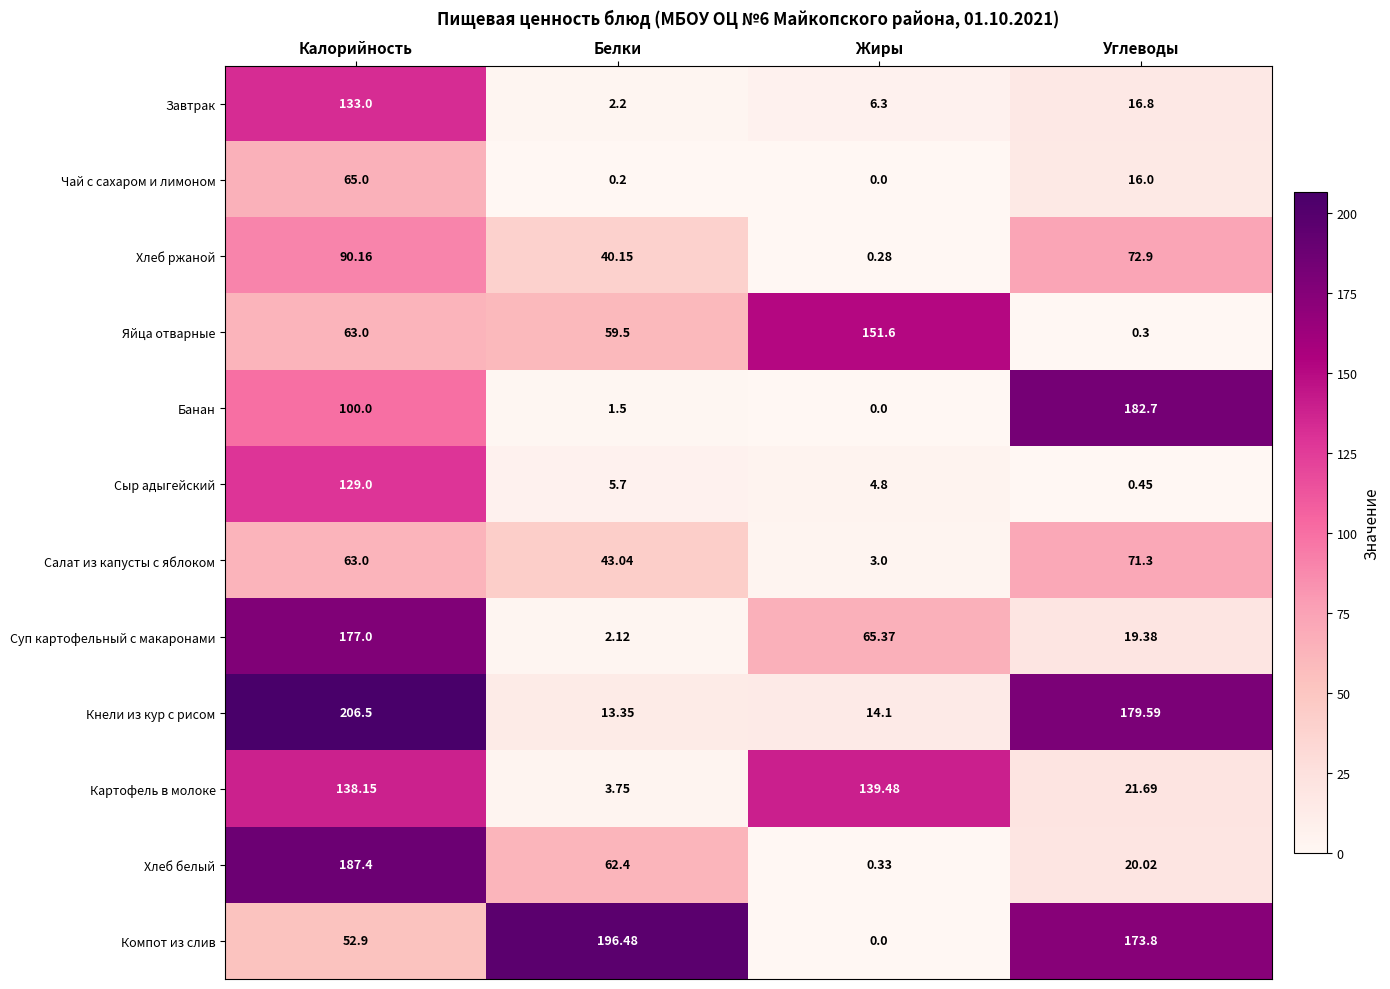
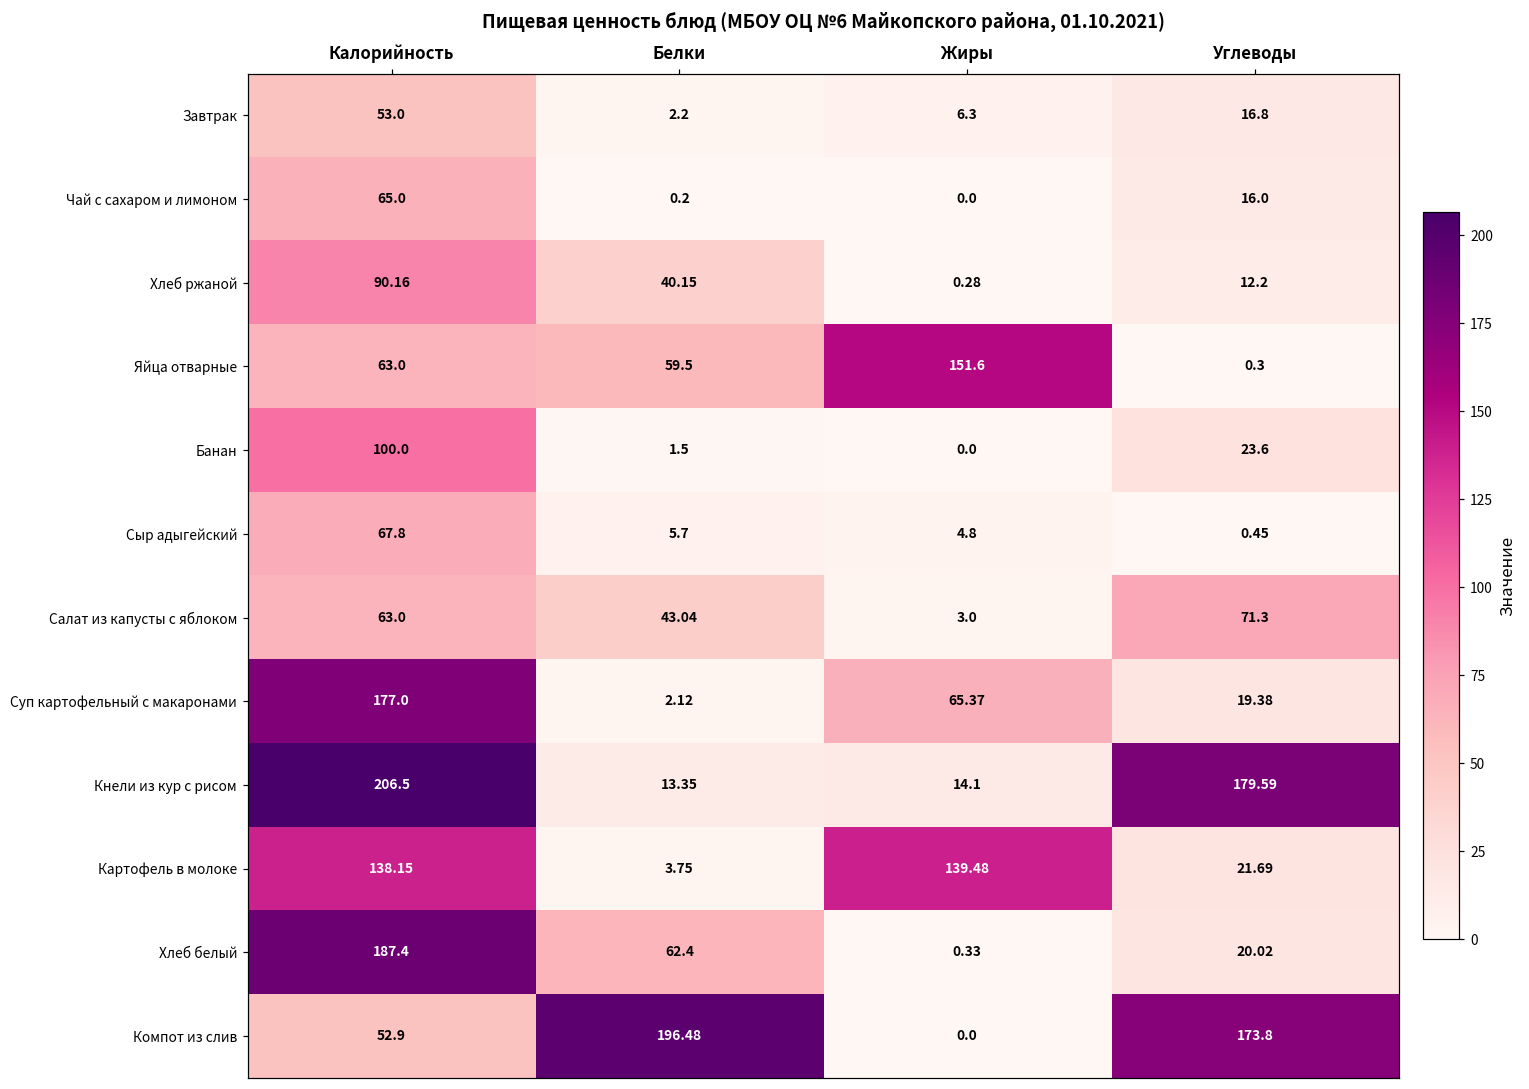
  {
    "Завтрак": {
-     "Калорийность": 133.0,
+     "Калорийность": 53.0,
      "Белки": 2.2,
      "Жиры": 6.3,
      "Углеводы": 16.8
    },
    "Чай с сахаром и лимоном": {
      "Калорийность": 65.0,
      "Белки": 0.2,
      "Жиры": 0.0,
      "Углеводы": 16.0
    },
    "Хлеб ржаной": {
      "Калорийность": 90.16,
      "Белки": 40.15,
      "Жиры": 0.28,
-     "Углеводы": 72.9
+     "Углеводы": 12.2
    },
    "Яйца отварные": {
      "Калорийность": 63.0,
      "Белки": 59.5,
      "Жиры": 151.6,
      "Углеводы": 0.3
    },
    "Банан": {
      "Калорийность": 100.0,
      "Белки": 1.5,
      "Жиры": 0.0,
-     "Углеводы": 182.7
+     "Углеводы": 23.6
    },
    "Сыр адыгейский": {
-     "Калорийность": 129.0,
+     "Калорийность": 67.8,
      "Белки": 5.7,
      "Жиры": 4.8,
      "Углеводы": 0.45
    },
    "Салат из капусты с яблоком": {
      "Калорийность": 63.0,
      "Белки": 43.04,
      "Жиры": 3.0,
      "Углеводы": 71.3
    },
    "Суп картофельный с макаронами": {
      "Калорийность": 177.0,
      "Белки": 2.12,
      "Жиры": 65.37,
      "Углеводы": 19.38
    },
    "Кнели из кур с рисом": {
      "Калорийность": 206.5,
      "Белки": 13.35,
      "Жиры": 14.1,
      "Углеводы": 179.59
    },
    "Картофель в молоке": {
      "Калорийность": 138.15,
      "Белки": 3.75,
      "Жиры": 139.48,
      "Углеводы": 21.69
    },
    "Хлеб белый": {
      "Калорийность": 187.4,
      "Белки": 62.4,
      "Жиры": 0.33,
      "Углеводы": 20.02
    },
    "Компот из слив": {
      "Калорийность": 52.9,
      "Белки": 196.48,
      "Жиры": 0.0,
      "Углеводы": 173.8
    }
  }
